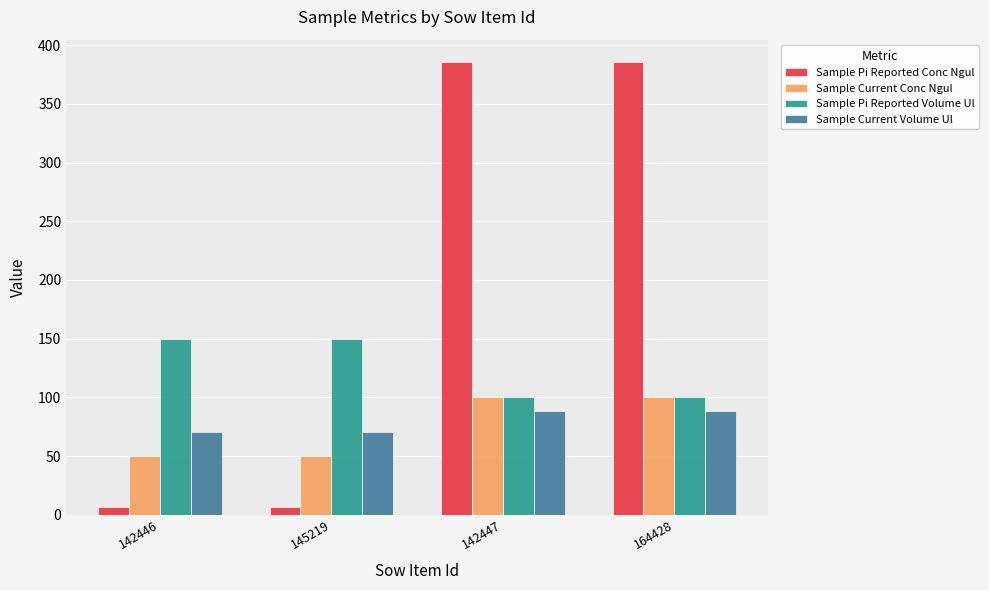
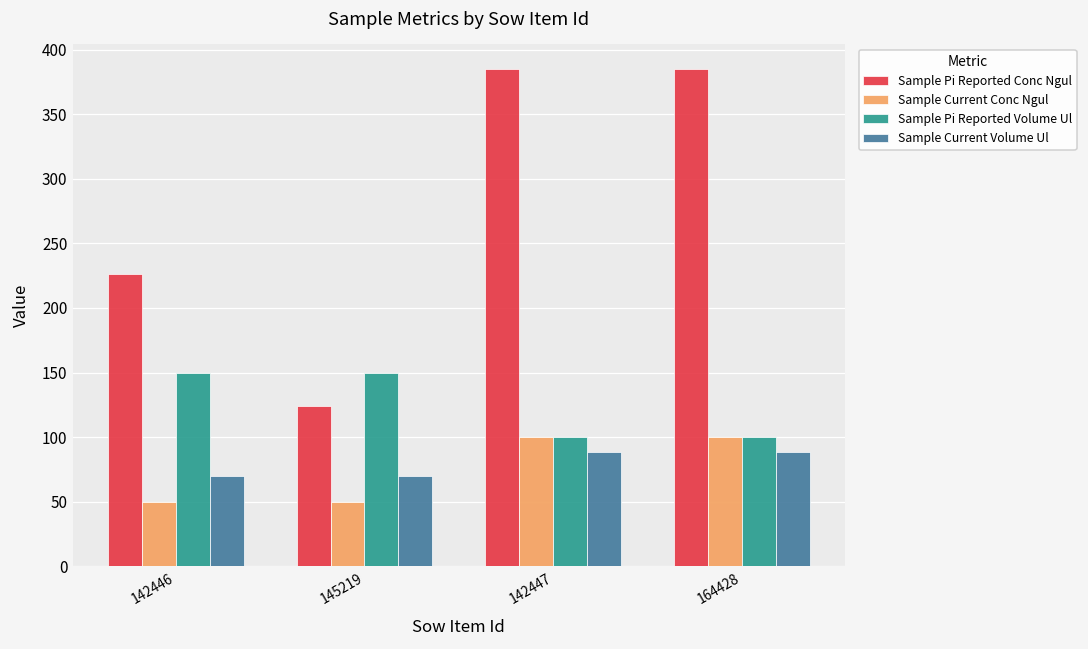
  {
    "Sample Pi Reported Conc Ngul": {
-     "142446": 7,
-     "145219": 7,
+     "142446": 227,
+     "145219": 124,
      "142447": 385,
      "164428": 385
    },
    "Sample Current Conc Ngul": {
      "142446": 50,
      "145219": 50,
      "142447": 100,
      "164428": 100
    }
  }
